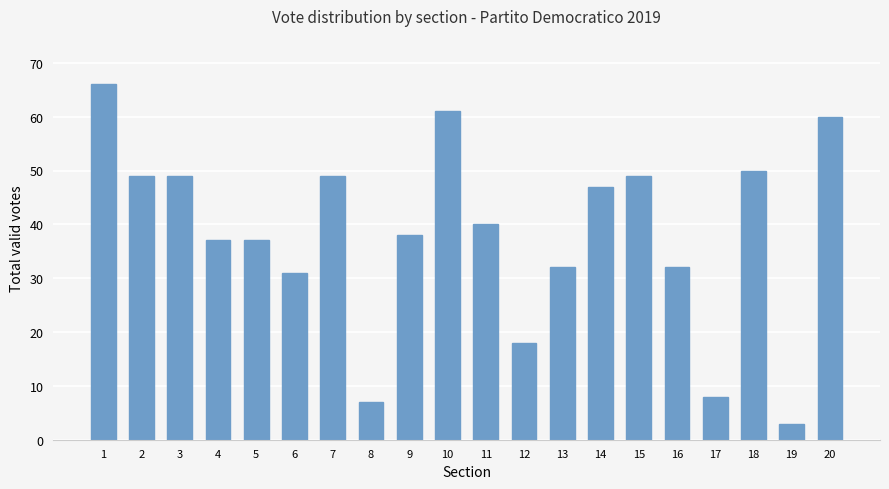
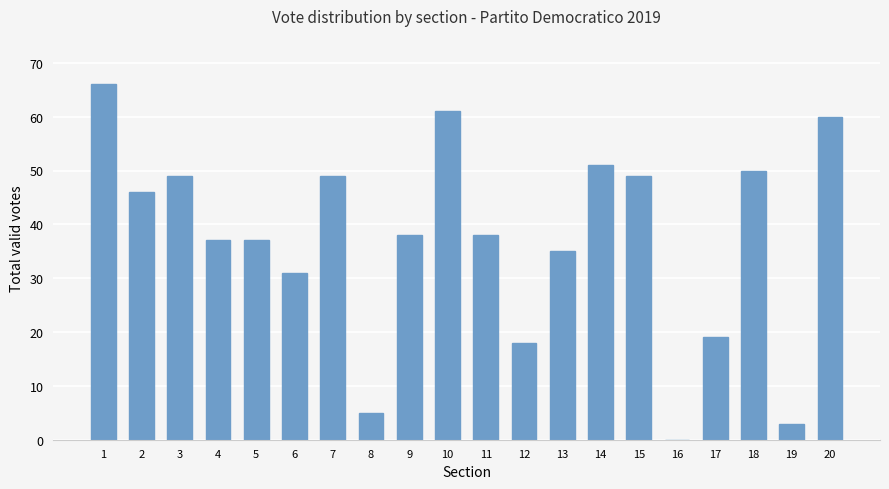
  {
    "1": 66,
-   "2": 49,
+   "2": 46,
    "3": 49,
    "4": 37,
    "5": 37,
    "6": 31,
    "7": 49,
-   "8": 7,
+   "8": 5,
    "9": 38,
    "10": 61,
-   "11": 40,
+   "11": 38,
    "12": 18,
-   "13": 32,
-   "14": 47,
+   "13": 35,
+   "14": 51,
    "15": 49,
-   "16": 32,
-   "17": 8,
+   "16": 0,
+   "17": 19,
    "18": 50,
    "19": 3,
    "20": 60
  }
